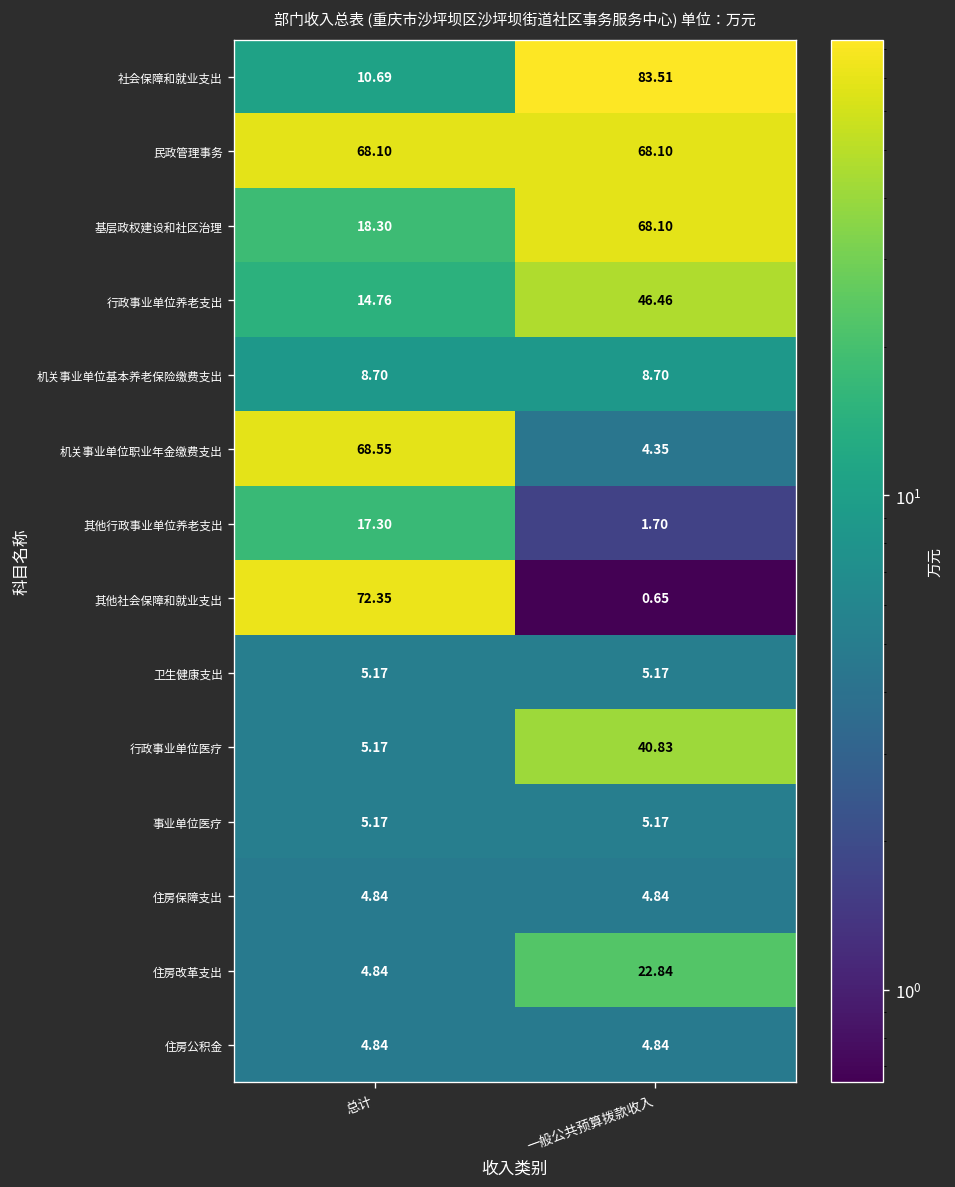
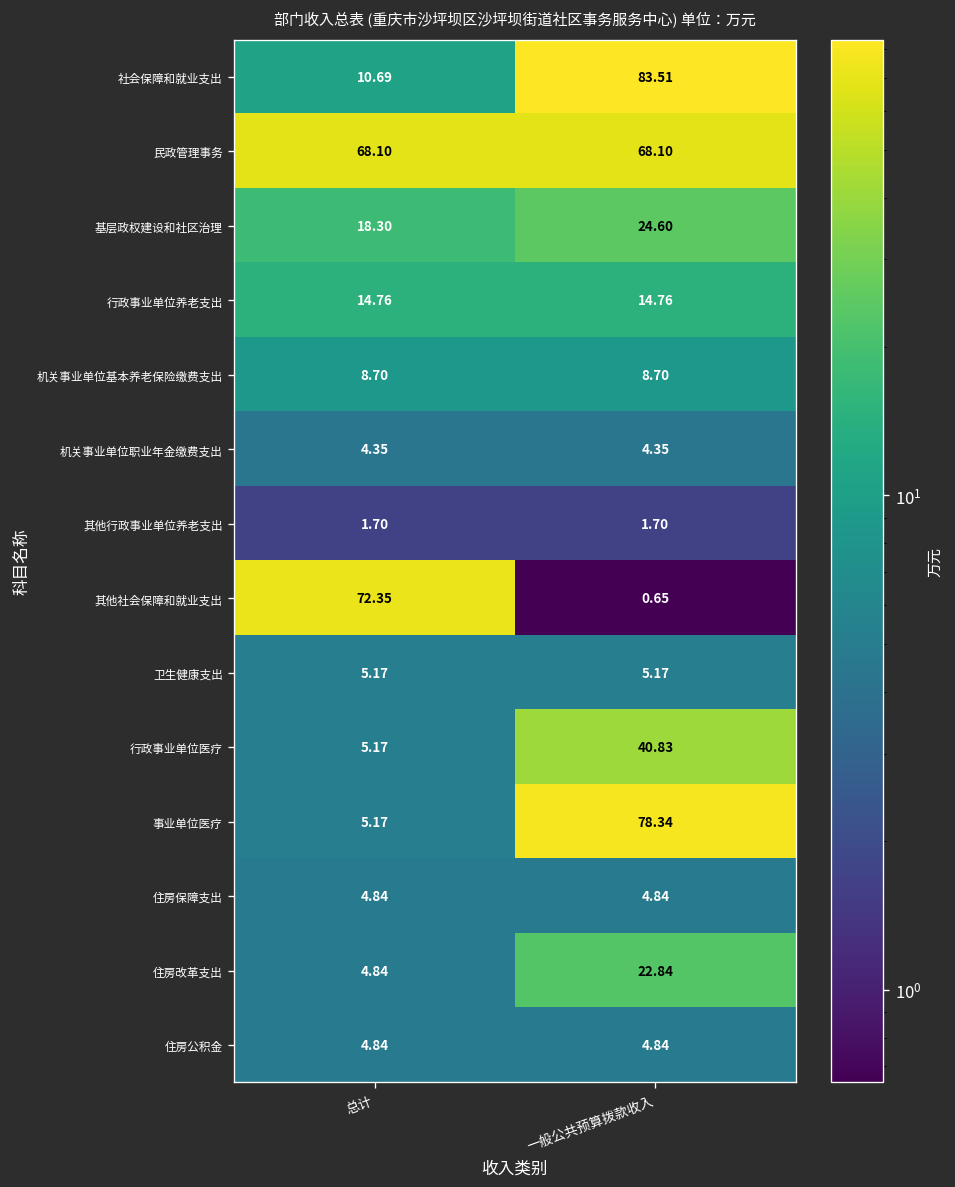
  {
    "社会保障和就业支出": {
      "总计": 10.69,
      "一般公共预算拨款收入": 83.51
    },
    "民政管理事务": {
      "总计": 68.10,
      "一般公共预算拨款收入": 68.10
    },
    "基层政权建设和社区治理": {
      "总计": 18.30,
-     "一般公共预算拨款收入": 68.10
+     "一般公共预算拨款收入": 24.60
    },
    "行政事业单位养老支出": {
      "总计": 14.76,
-     "一般公共预算拨款收入": 46.46
+     "一般公共预算拨款收入": 14.76
    },
    "机关事业单位基本养老保险缴费支出": {
      "总计": 8.70,
      "一般公共预算拨款收入": 8.70
    },
    "机关事业单位职业年金缴费支出": {
-     "总计": 68.55,
+     "总计": 4.35,
      "一般公共预算拨款收入": 4.35
    },
    "其他行政事业单位养老支出": {
-     "总计": 17.30,
+     "总计": 1.70,
      "一般公共预算拨款收入": 1.70
    },
    "其他社会保障和就业支出": {
      "总计": 72.35,
      "一般公共预算拨款收入": 0.65
    },
    "卫生健康支出": {
      "总计": 5.17,
      "一般公共预算拨款收入": 5.17
    },
    "行政事业单位医疗": {
      "总计": 5.17,
      "一般公共预算拨款收入": 40.83
    },
    "事业单位医疗": {
      "总计": 5.17,
-     "一般公共预算拨款收入": 5.17
+     "一般公共预算拨款收入": 78.34
    },
    "住房保障支出": {
      "总计": 4.84,
      "一般公共预算拨款收入": 4.84
    },
    "住房改革支出": {
      "总计": 4.84,
      "一般公共预算拨款收入": 22.84
    },
    "住房公积金": {
      "总计": 4.84,
      "一般公共预算拨款收入": 4.84
    }
  }
